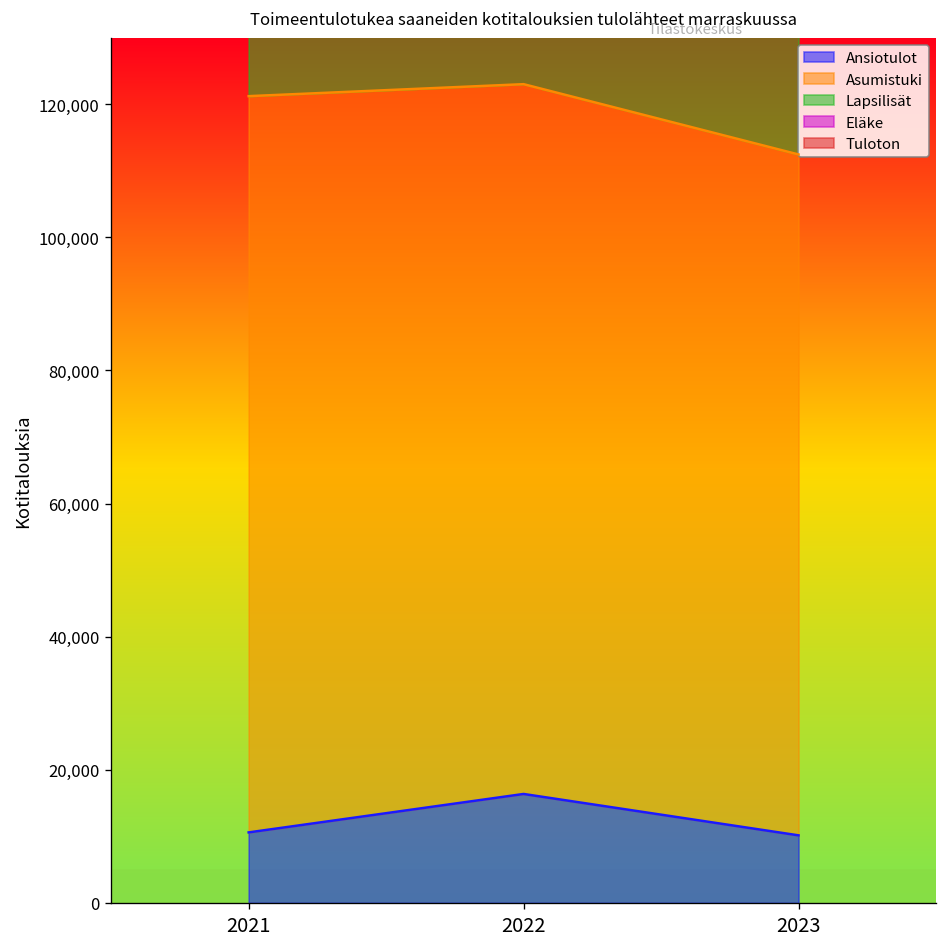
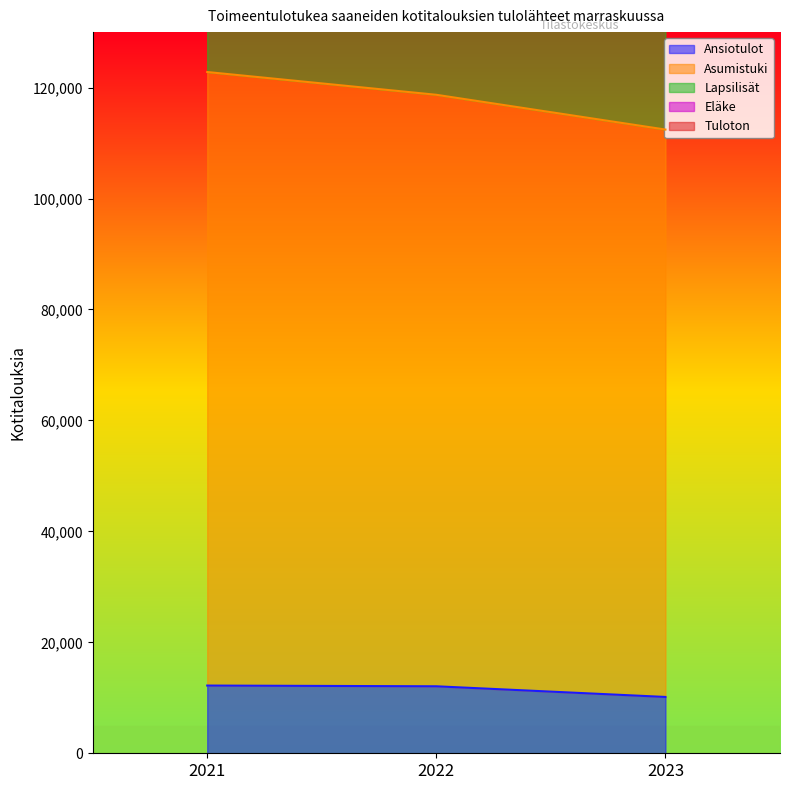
  {
    "Ansiotulot": {
-     "2021": "11,000",
-     "2022": "16,000",
+     "2021": "12,000",
+     "2022": "12,000",
      "2023": "10,000"
    },
    "Asumistuki": {
      "2021": "111,000",
      "2022": "107,000"
    }
  }
